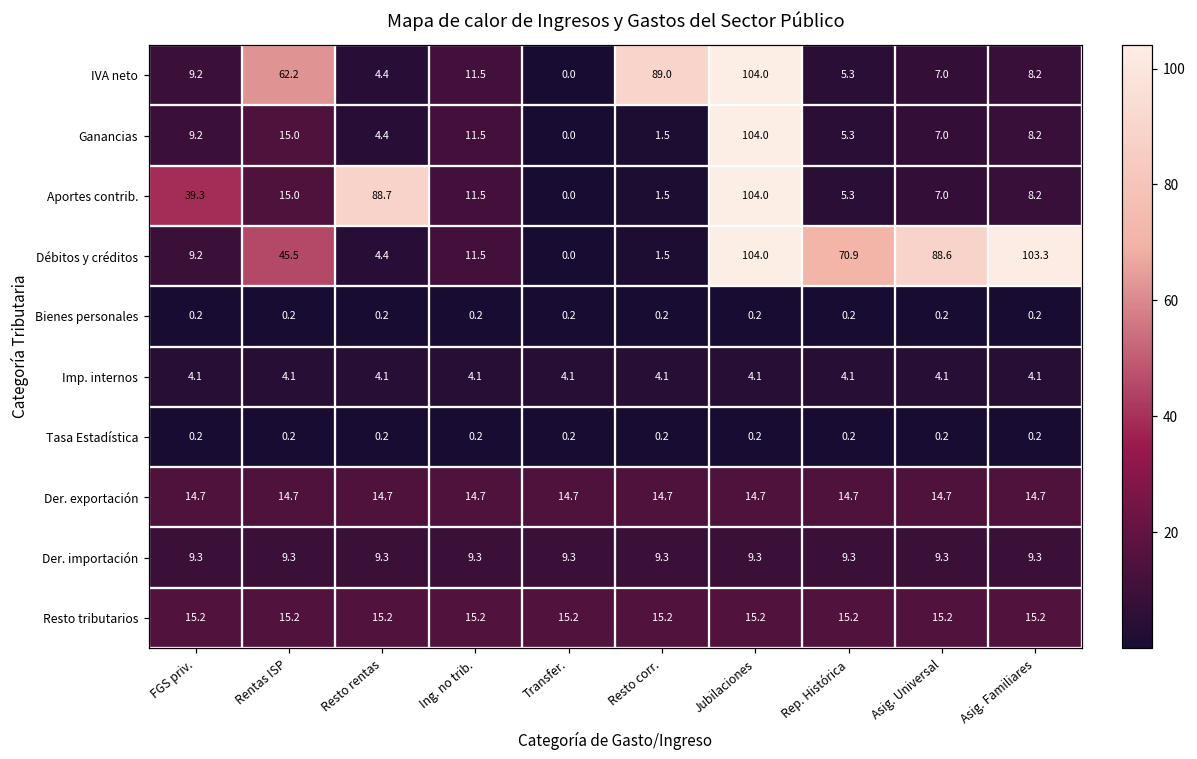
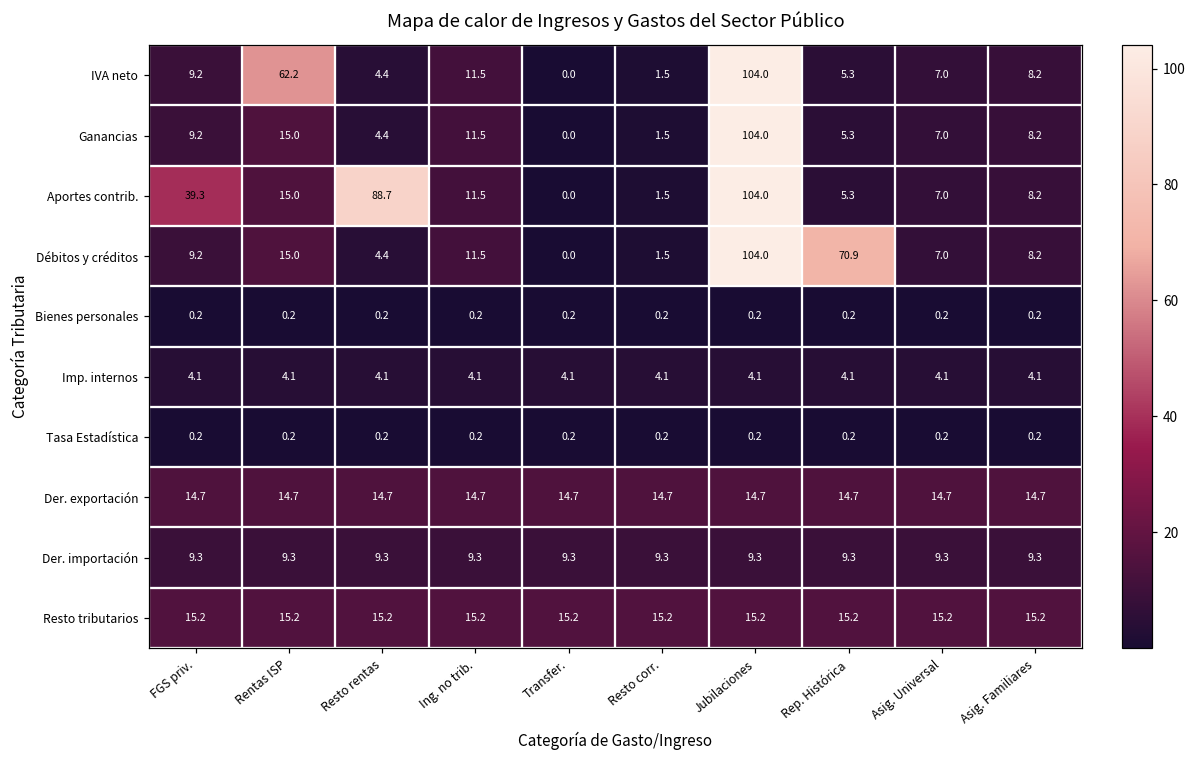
  {
    "IVA neto": {
      "FGS priv.": 9.2,
      "Rentas ISP": 62.2,
      "Resto rentas": 4.4,
      "Ing. no trib.": 11.5,
      "Transfer.": 0.0,
-     "Resto corr.": 89.0,
+     "Resto corr.": 1.5,
      "Jubilaciones": 104.0,
      "Rep. Histórica": 5.3,
      "Asig. Universal": 7.0,
      "Asig. Familiares": 8.2
    },
    "Ganancias": {
      "FGS priv.": 9.2,
      "Rentas ISP": 15.0,
      "Resto rentas": 4.4,
      "Ing. no trib.": 11.5,
      "Transfer.": 0.0,
      "Resto corr.": 1.5,
      "Jubilaciones": 104.0,
      "Rep. Histórica": 5.3,
      "Asig. Universal": 7.0,
      "Asig. Familiares": 8.2
    },
    "Aportes contrib.": {
      "FGS priv.": 39.3,
      "Rentas ISP": 15.0,
      "Resto rentas": 88.7,
      "Ing. no trib.": 11.5,
      "Transfer.": 0.0,
      "Resto corr.": 1.5,
      "Jubilaciones": 104.0,
      "Rep. Histórica": 5.3,
      "Asig. Universal": 7.0,
      "Asig. Familiares": 8.2
    },
    "Débitos y créditos": {
      "FGS priv.": 9.2,
-     "Rentas ISP": 45.5,
+     "Rentas ISP": 15.0,
      "Resto rentas": 4.4,
      "Ing. no trib.": 11.5,
      "Transfer.": 0.0,
      "Resto corr.": 1.5,
      "Jubilaciones": 104.0,
      "Rep. Histórica": 70.9,
-     "Asig. Universal": 88.6,
-     "Asig. Familiares": 103.3
+     "Asig. Universal": 7.0,
+     "Asig. Familiares": 8.2
    },
    "Bienes personales": {
      "FGS priv.": 0.2,
      "Rentas ISP": 0.2,
      "Resto rentas": 0.2,
      "Ing. no trib.": 0.2,
      "Transfer.": 0.2,
      "Resto corr.": 0.2,
      "Jubilaciones": 0.2,
      "Rep. Histórica": 0.2,
      "Asig. Universal": 0.2,
      "Asig. Familiares": 0.2
    },
    "Imp. internos": {
      "FGS priv.": 4.1,
      "Rentas ISP": 4.1,
      "Resto rentas": 4.1,
      "Ing. no trib.": 4.1,
      "Transfer.": 4.1,
      "Resto corr.": 4.1,
      "Jubilaciones": 4.1,
      "Rep. Histórica": 4.1,
      "Asig. Universal": 4.1,
      "Asig. Familiares": 4.1
    },
    "Tasa Estadística": {
      "FGS priv.": 0.2,
      "Rentas ISP": 0.2,
      "Resto rentas": 0.2,
      "Ing. no trib.": 0.2,
      "Transfer.": 0.2,
      "Resto corr.": 0.2,
      "Jubilaciones": 0.2,
      "Rep. Histórica": 0.2,
      "Asig. Universal": 0.2,
      "Asig. Familiares": 0.2
    },
    "Der. exportación": {
      "FGS priv.": 14.7,
      "Rentas ISP": 14.7,
      "Resto rentas": 14.7,
      "Ing. no trib.": 14.7,
      "Transfer.": 14.7,
      "Resto corr.": 14.7,
      "Jubilaciones": 14.7,
      "Rep. Histórica": 14.7,
      "Asig. Universal": 14.7,
      "Asig. Familiares": 14.7
    },
    "Der. importación": {
      "FGS priv.": 9.3,
      "Rentas ISP": 9.3,
      "Resto rentas": 9.3,
      "Ing. no trib.": 9.3,
      "Transfer.": 9.3,
      "Resto corr.": 9.3,
      "Jubilaciones": 9.3,
      "Rep. Histórica": 9.3,
      "Asig. Universal": 9.3,
      "Asig. Familiares": 9.3
    },
    "Resto tributarios": {
      "FGS priv.": 15.2,
      "Rentas ISP": 15.2,
      "Resto rentas": 15.2,
      "Ing. no trib.": 15.2,
      "Transfer.": 15.2,
      "Resto corr.": 15.2,
      "Jubilaciones": 15.2,
      "Rep. Histórica": 15.2,
      "Asig. Universal": 15.2,
      "Asig. Familiares": 15.2
    }
  }
